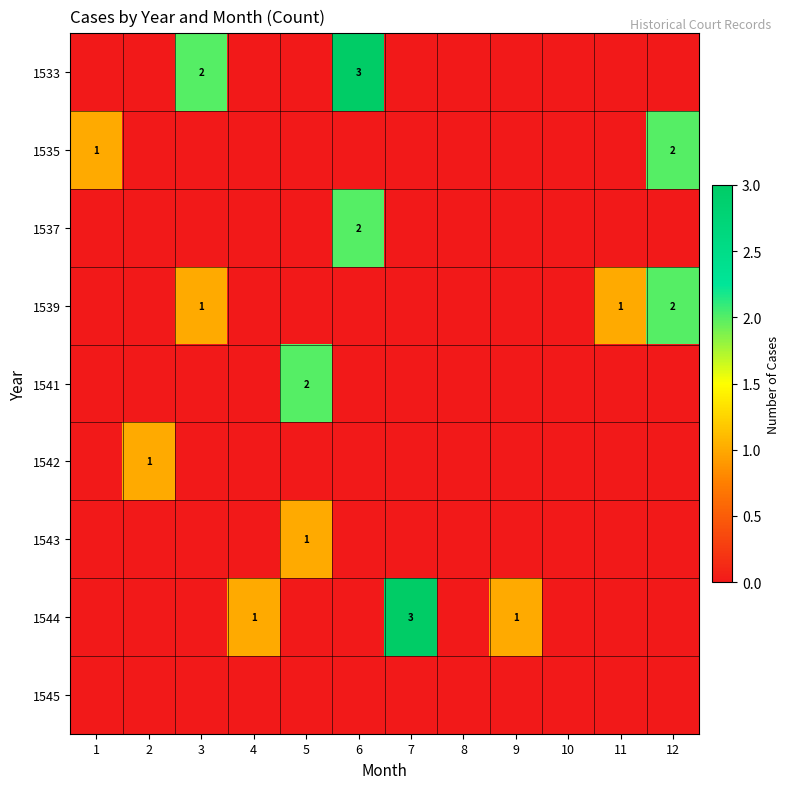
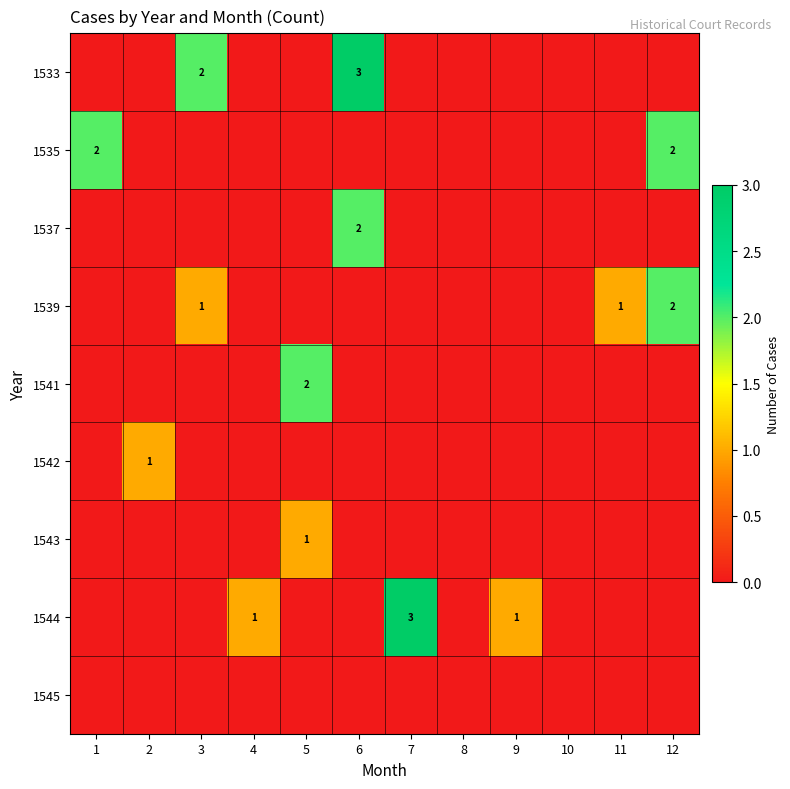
  {
    "1533": {
      "3": 2,
      "6": 3
    },
    "1535": {
-     "1": 1,
+     "1": 2,
      "12": 2
    },
    "1537": {
      "6": 2
    },
    "1539": {
      "3": 1,
      "11": 1,
      "12": 2
    },
    "1541": {
      "5": 2
    },
    "1542": {
      "2": 1
    },
    "1543": {
      "5": 1
    },
    "1544": {
      "4": 1,
      "7": 3,
      "9": 1
    }
  }
